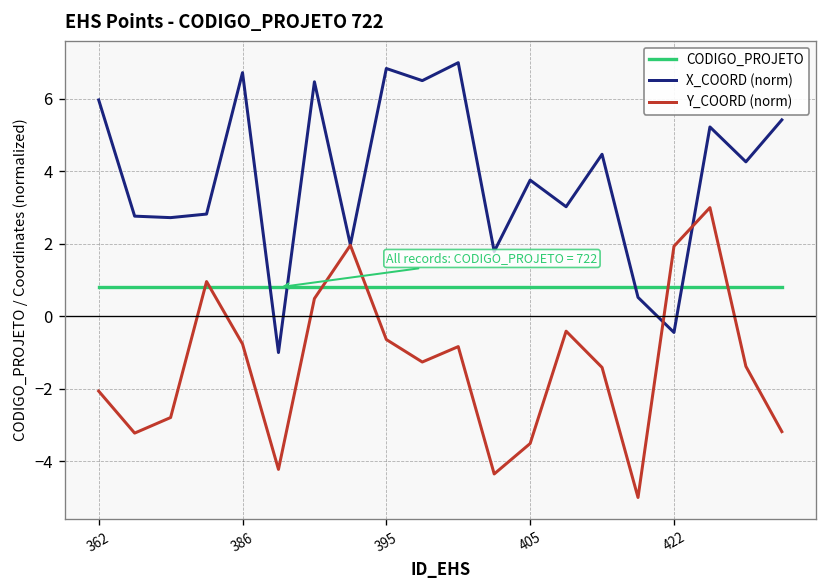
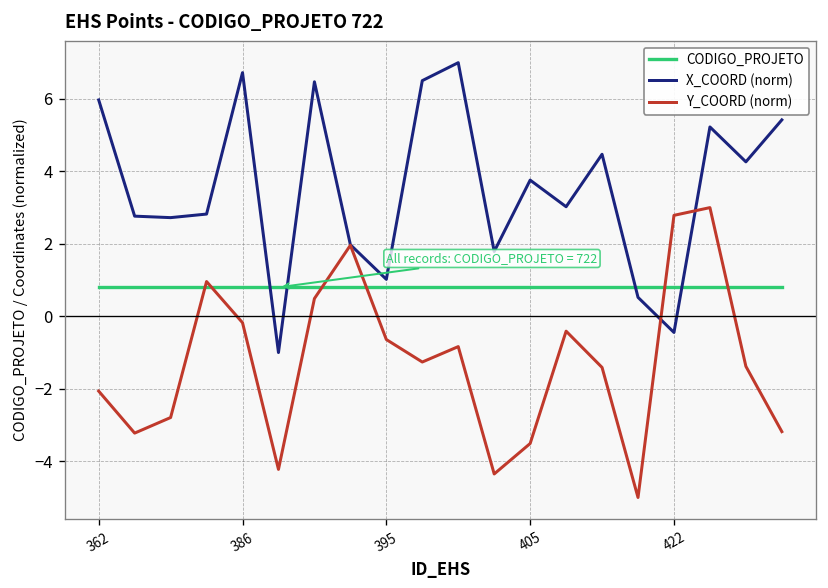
  {
    "CODIGO_PROJETO": {
      "362": 0.8,
      "386": 0.8,
      "422": 0.8
    },
    "X_COORD (norm)": {
      "362": 6.0,
      "386": 6.7,
-     "395": 6.8,
+     "395": 1.0,
      "405": 3.8,
      "422": -0.4
    },
    "Y_COORD (norm)": {
      "362": -2.1,
-     "386": -0.8,
+     "386": -0.2,
      "395": -0.6,
      "405": -3.5,
-     "422": 1.9
+     "422": 2.8
    }
  }
